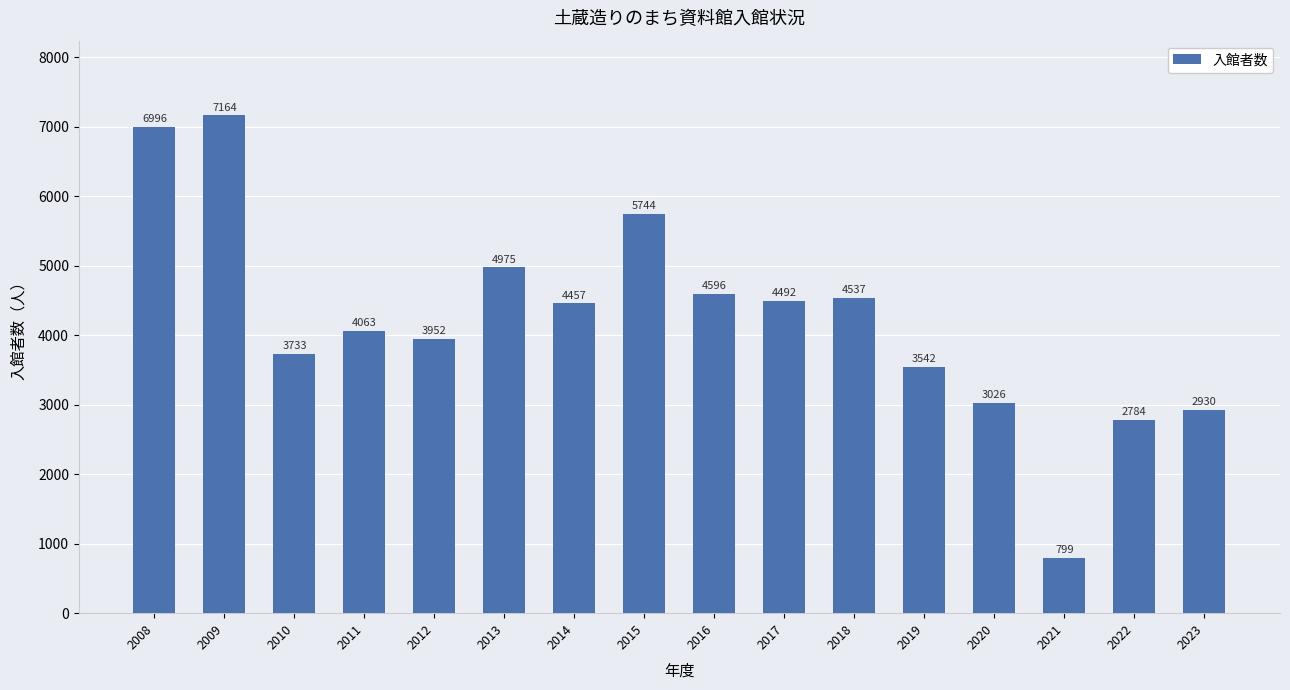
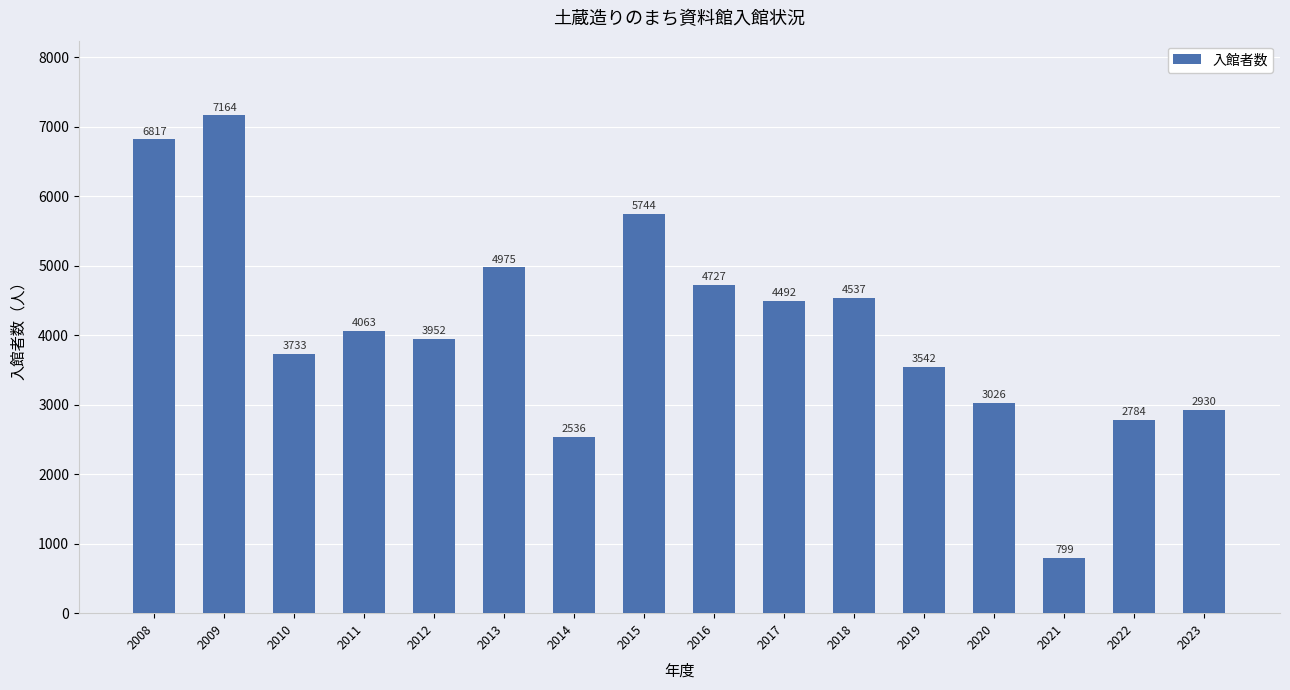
  {
-   "2008": 6996,
+   "2008": 6817,
    "2009": 7164,
    "2010": 3733,
    "2011": 4063,
    "2012": 3952,
    "2013": 4975,
-   "2014": 4457,
+   "2014": 2536,
    "2015": 5744,
-   "2016": 4596,
+   "2016": 4727,
    "2017": 4492,
    "2018": 4537,
    "2019": 3542,
    "2020": 3026,
    "2021": 799,
    "2022": 2784,
    "2023": 2930
  }
